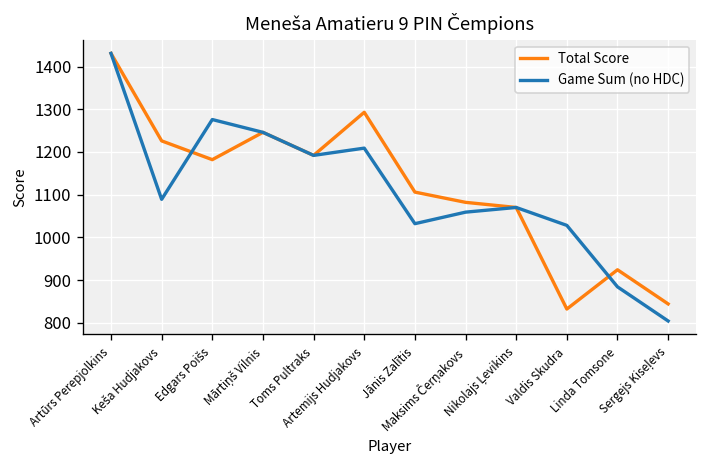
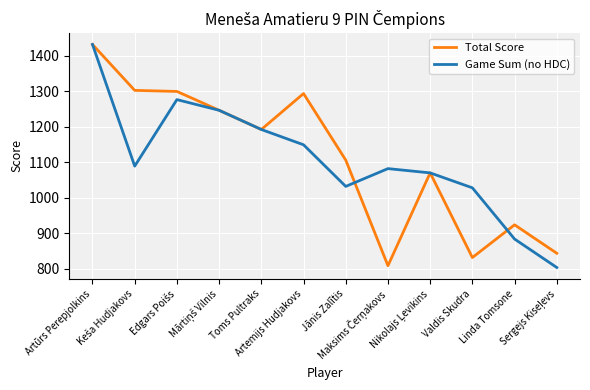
  {
    "Total Score": {
-     "Keša Hudjakovs": 1230,
-     "Edgars Poišs": 1180,
+     "Keša Hudjakovs": 1300,
+     "Edgars Poišs": 1300,
      "Artemijs Hudjakovs": 1290,
      "Jānis Zalītis": 1110,
-     "Maksims Čerņakovs": 1080,
+     "Maksims Čerņakovs": 810,
      "Valdis Skudra": 830,
      "Linda Tomsone": 920,
      "Sergejs Kiseļevs": 840
    },
    "Game Sum (no HDC)": {
      "Keša Hudjakovs": 1090,
      "Edgars Poišs": 1280,
-     "Artemijs Hudjakovs": 1210,
+     "Artemijs Hudjakovs": 1150,
      "Jānis Zalītis": 1030,
-     "Maksims Čerņakovs": 1060,
+     "Maksims Čerņakovs": 1080,
      "Valdis Skudra": 1030,
      "Linda Tomsone": 880,
      "Sergejs Kiseļevs": 800
    }
  }
